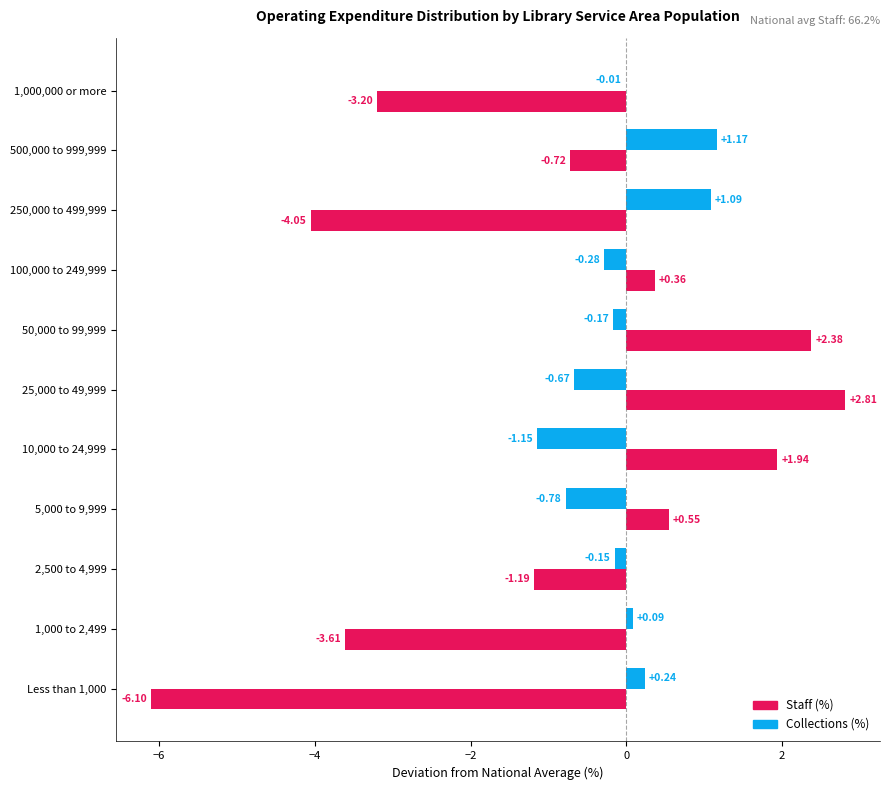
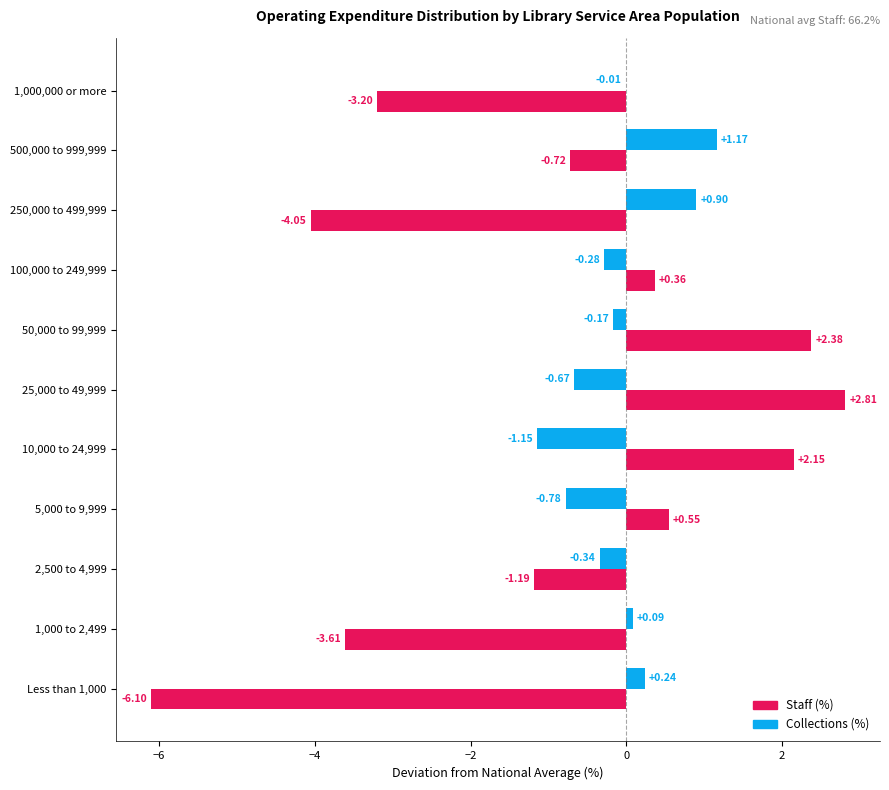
  {
    "Staff (%)": {
      "1,000,000 or more": "-3.20",
      "500,000 to 999,999": "-0.72",
      "250,000 to 499,999": "-4.05",
      "100,000 to 249,999": "+0.36",
      "50,000 to 99,999": "+2.38",
      "25,000 to 49,999": "+2.81",
-     "10,000 to 24,999": "+1.94",
+     "10,000 to 24,999": "+2.15",
      "5,000 to 9,999": "+0.55",
      "2,500 to 4,999": "-1.19",
      "1,000 to 2,499": "-3.61",
      "Less than 1,000": "-6.10"
    },
    "Collections (%)": {
      "1,000,000 or more": "-0.01",
      "500,000 to 999,999": "+1.17",
-     "250,000 to 499,999": "+1.09",
+     "250,000 to 499,999": "+0.90",
      "100,000 to 249,999": "-0.28",
      "50,000 to 99,999": "-0.17",
      "25,000 to 49,999": "-0.67",
      "10,000 to 24,999": "-1.15",
      "5,000 to 9,999": "-0.78",
-     "2,500 to 4,999": "-0.15",
+     "2,500 to 4,999": "-0.34",
      "1,000 to 2,499": "+0.09",
      "Less than 1,000": "+0.24"
    }
  }
